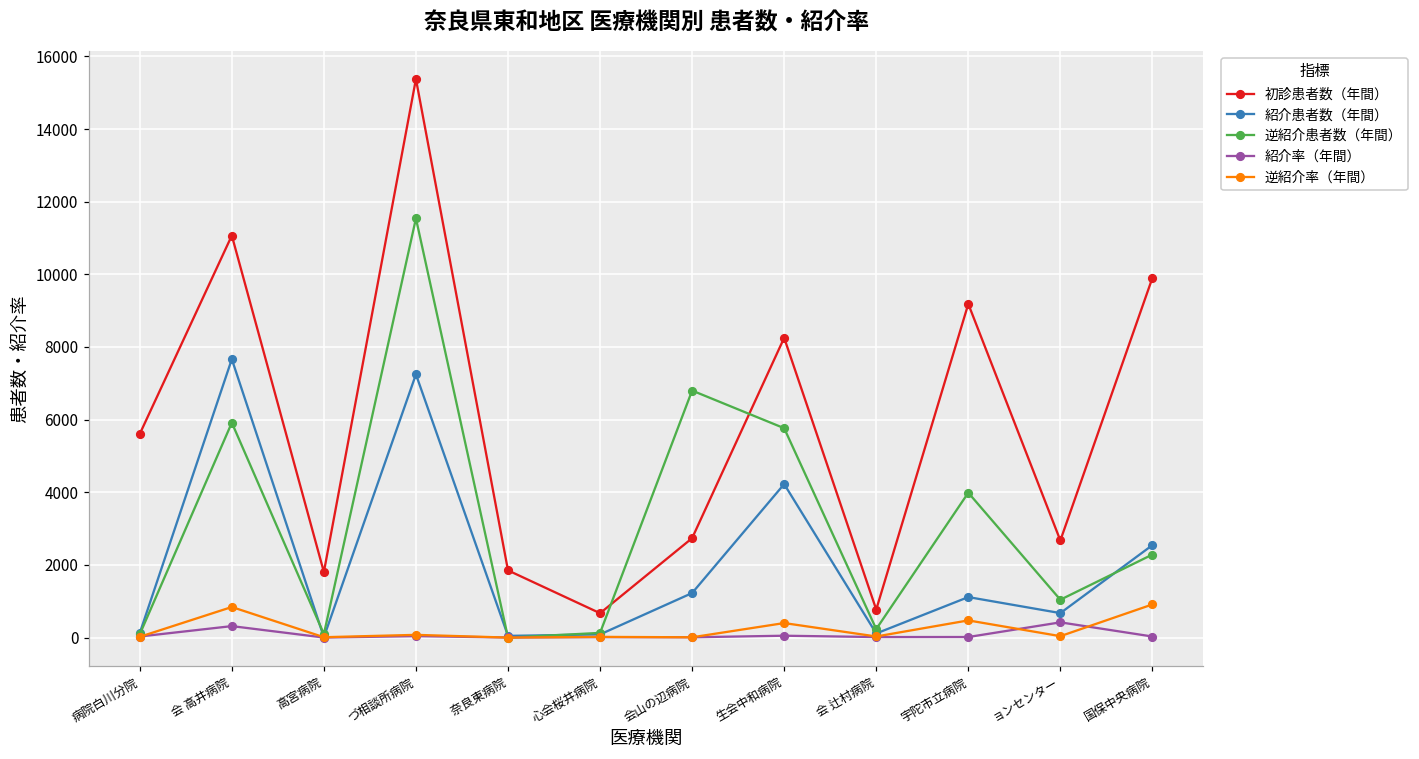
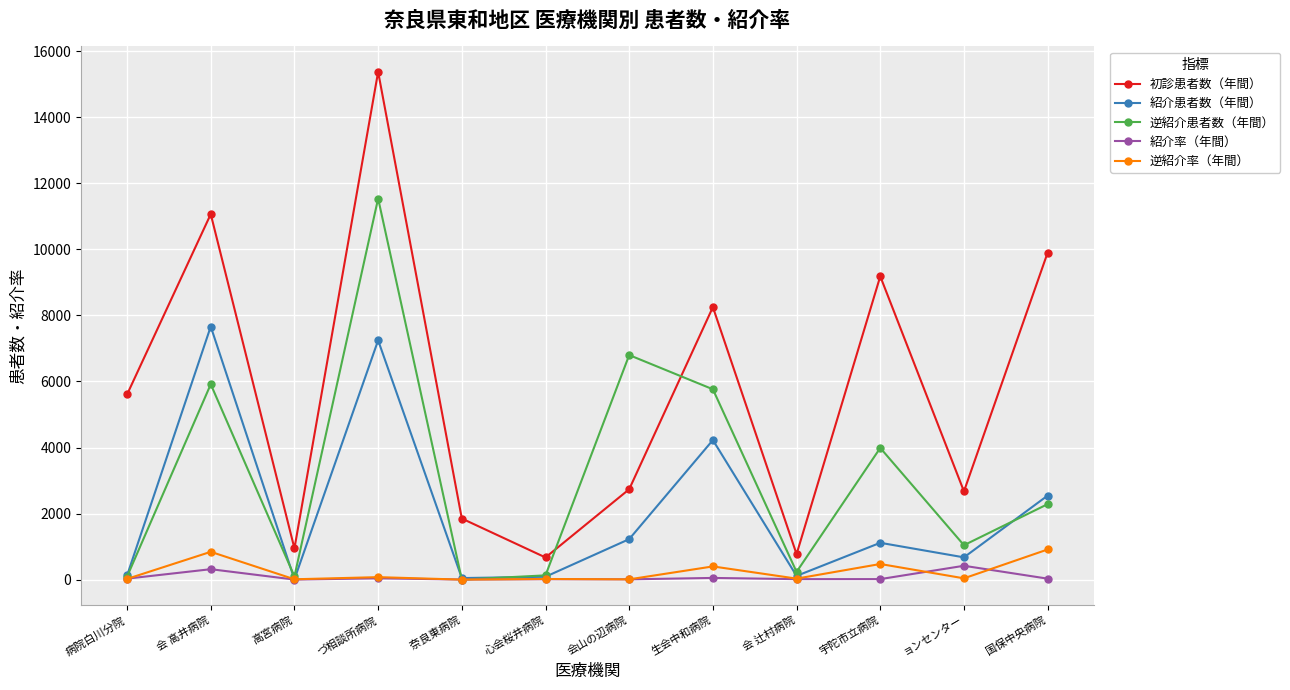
  {
    "初診患者数（年間）": {
      "病院白川分院": 5600,
      "会 高井病院": 11100,
-     "高宮病院": 1800,
+     "高宮病院": 900,
      "づ相談所病院": 15400,
      "奈良東病院": 1900,
      "心会桜井病院": 700,
      "会山の辺病院": 2700,
      "生会中和病院": 8300,
      "会 辻村病院": 800,
      "宇陀市立病院": 9200,
      "ョンセンター": 2700,
      "国保中央病院": 9900
    },
    "紹介患者数（年間）": {
      "会 高井病院": 7700,
      "づ相談所病院": 7200,
      "会山の辺病院": 1200,
      "生会中和病院": 4200,
      "会 辻村病院": 100,
      "宇陀市立病院": 1100,
      "ョンセンター": 700,
      "国保中央病院": 2500
    },
    "逆紹介患者数（年間）": {
      "会 高井病院": 5900,
      "高宮病院": 100,
      "づ相談所病院": 11500,
      "会山の辺病院": 6800,
      "生会中和病院": 5800,
      "会 辻村病院": 200,
      "宇陀市立病院": 4000,
      "ョンセンター": 1000,
      "国保中央病院": 2300
    },
    "紹介率（年間）": {
      "会 高井病院": 300,
      "生会中和病院": 100,
      "宇陀市立病院": 0,
      "ョンセンター": 400,
      "国保中央病院": 0
    },
    "逆紹介率（年間）": {
      "会 高井病院": 800,
      "生会中和病院": 400,
      "宇陀市立病院": 500,
      "ョンセンター": 0,
      "国保中央病院": 900
    }
  }
